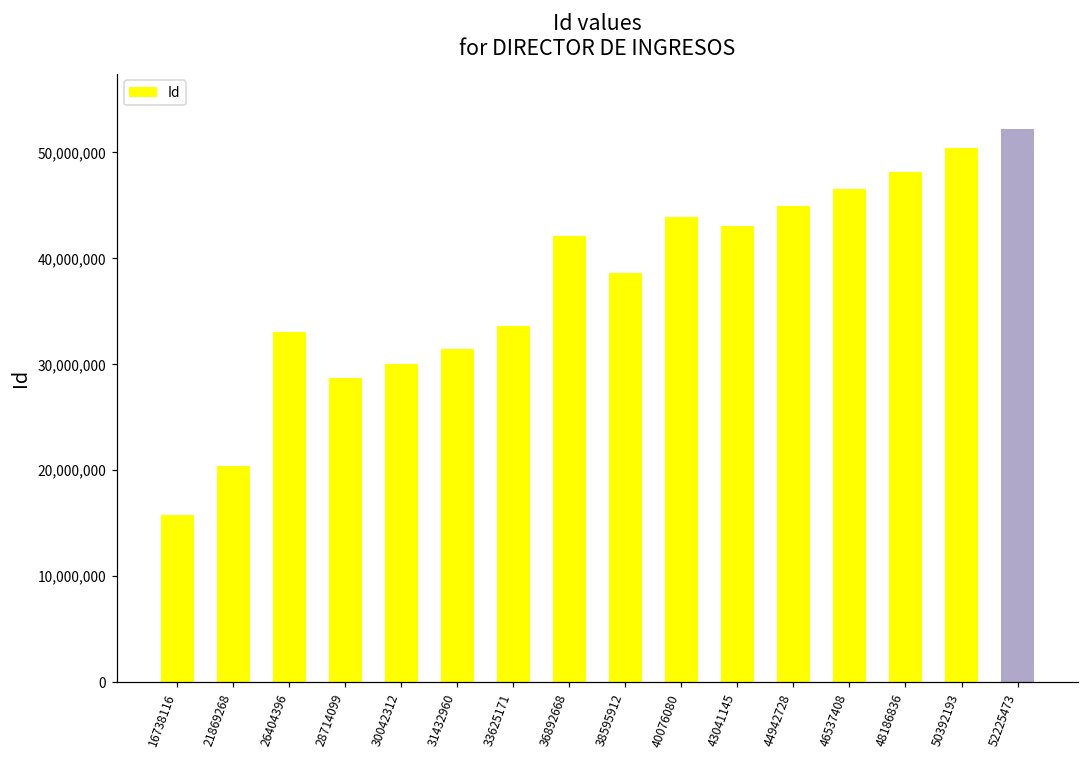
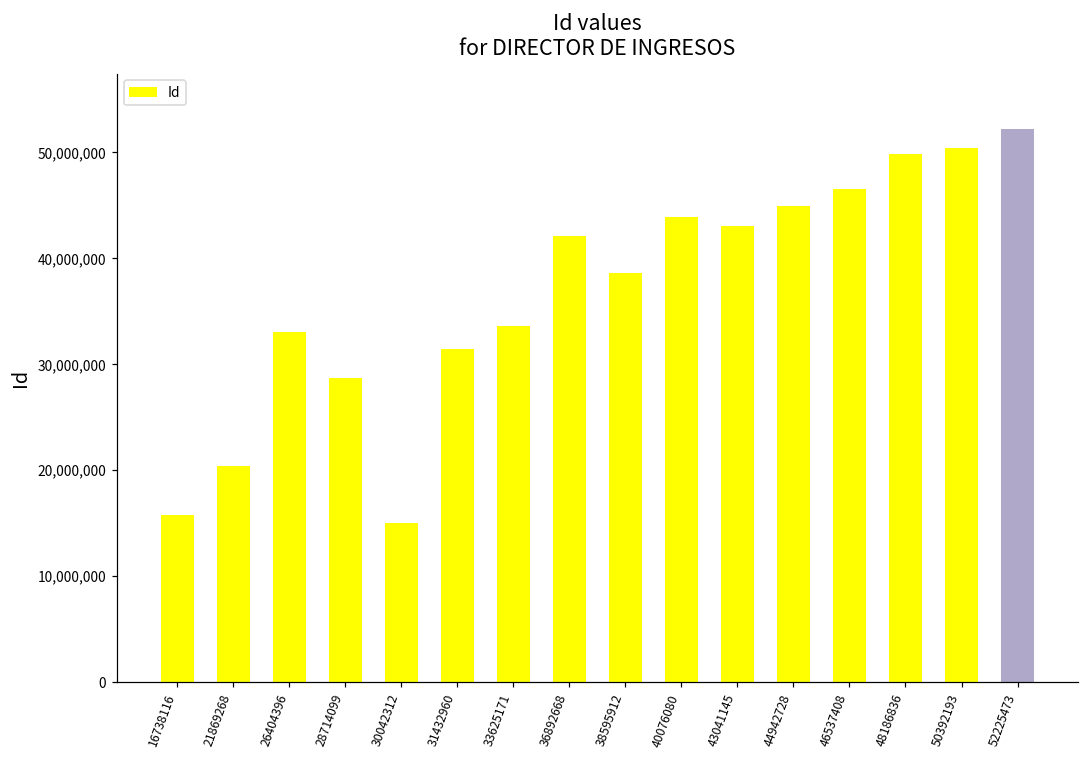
  {
    "16738116": "16,000,000",
    "21869268": "20,000,000",
    "26404396": "33,000,000",
    "28714099": "29,000,000",
-   "30042312": "30,000,000",
+   "30042312": "15,000,000",
    "31432960": "31,000,000",
    "33625171": "34,000,000",
    "36892668": "42,000,000",
    "38595912": "39,000,000",
    "40076080": "44,000,000",
    "43041145": "43,000,000",
    "44942728": "45,000,000",
    "46537408": "47,000,000",
-   "48186836": "48,000,000",
+   "48186836": "50,000,000",
    "50392193": "50,000,000",
    "52225473": "52,000,000"
  }
